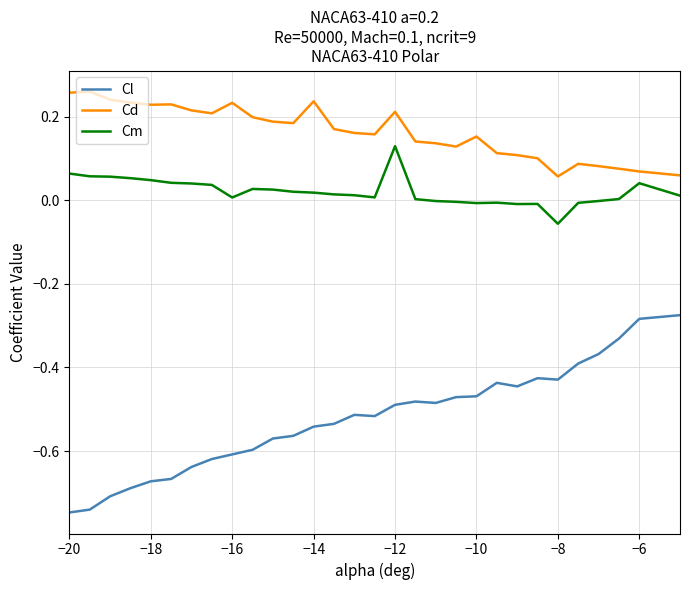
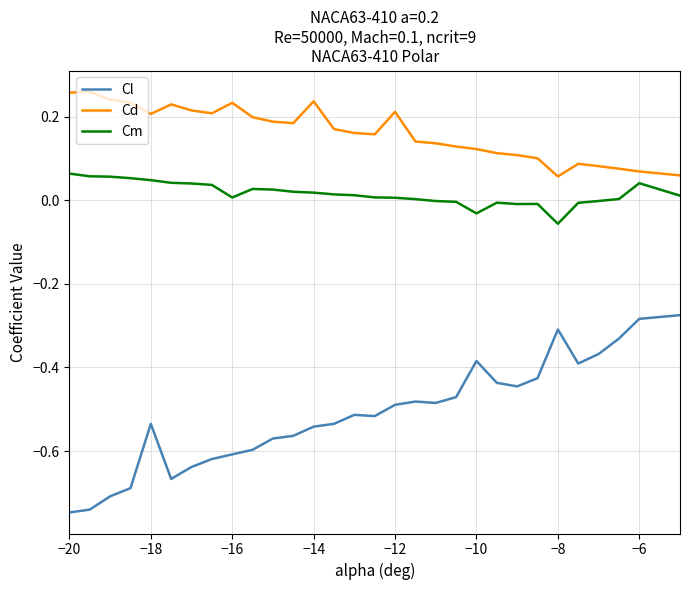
  {
    "Cl": {
      "−20": -0.75,
-     "−18": -0.67,
+     "−18": -0.53,
      "−16": -0.61,
      "−14": -0.54,
      "−12": -0.49,
-     "−10": -0.47,
-     "−8": -0.43,
+     "−10": -0.38,
+     "−8": -0.31,
      "−6": -0.28
    },
    "Cd": {
      "−20": 0.26,
-     "−18": 0.23,
+     "−18": 0.21,
      "−16": 0.23,
      "−14": 0.24,
      "−12": 0.21,
-     "−10": 0.15,
+     "−10": 0.12,
      "−8": 0.06,
      "−6": 0.07
    },
    "Cm": {
      "−20": 0.06,
      "−18": 0.05,
      "−16": 0.01,
      "−14": 0.02,
-     "−12": 0.13,
-     "−10": -0.01,
+     "−12": 0.01,
+     "−10": -0.03,
      "−8": -0.06,
      "−6": 0.04
    }
  }
